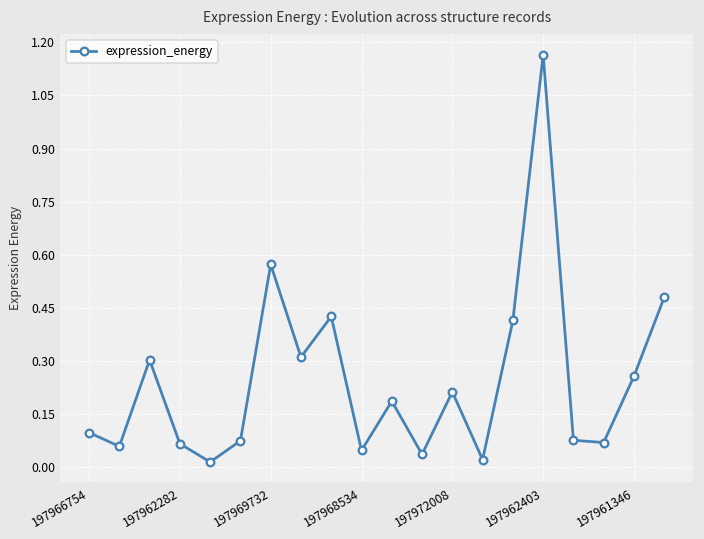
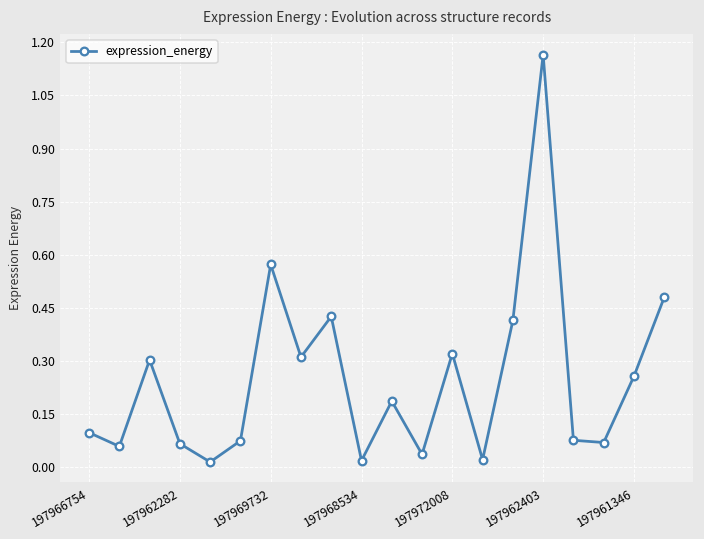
  {
    "197966754": 0.10,
    "197962282": 0.07,
    "197969732": 0.57,
-   "197968534": 0.05,
-   "197972008": 0.21,
+   "197968534": 0.02,
+   "197972008": 0.32,
    "197962403": 1.17,
    "197961346": 0.26
  }
